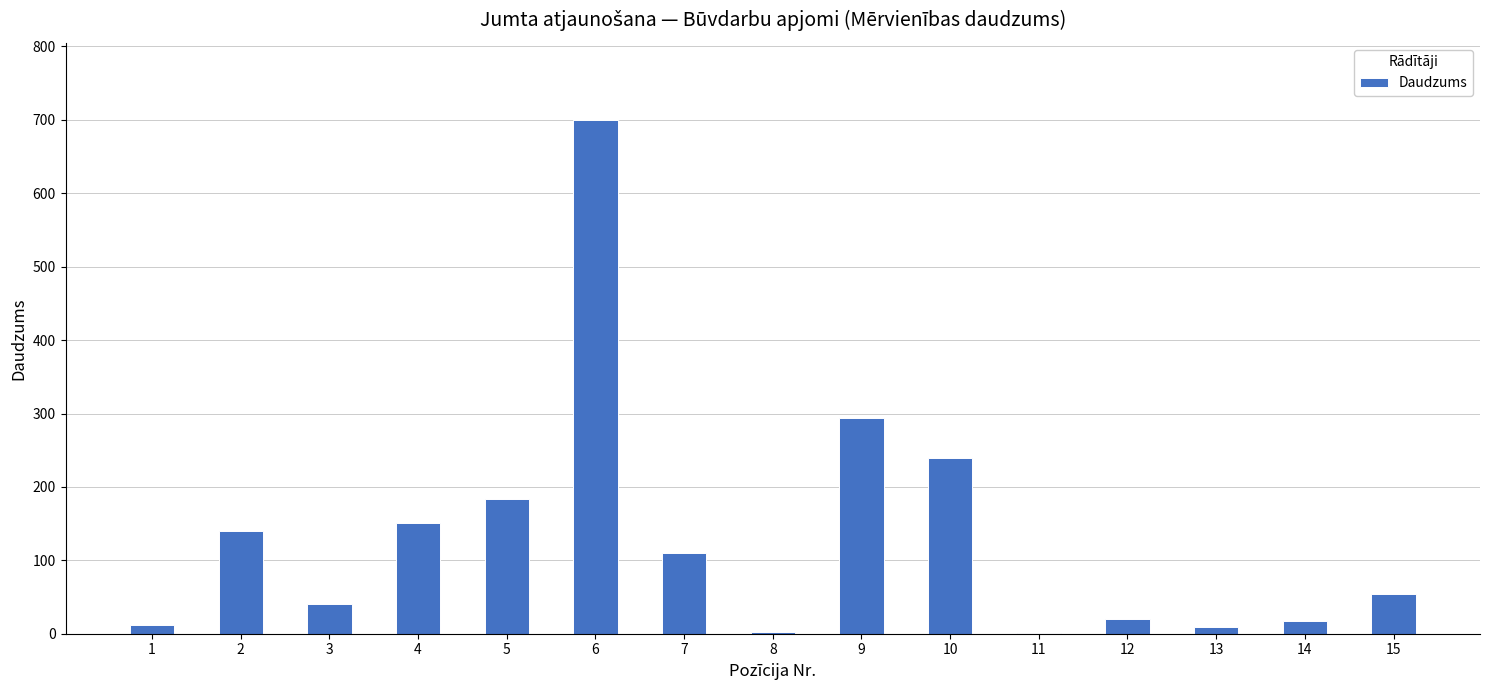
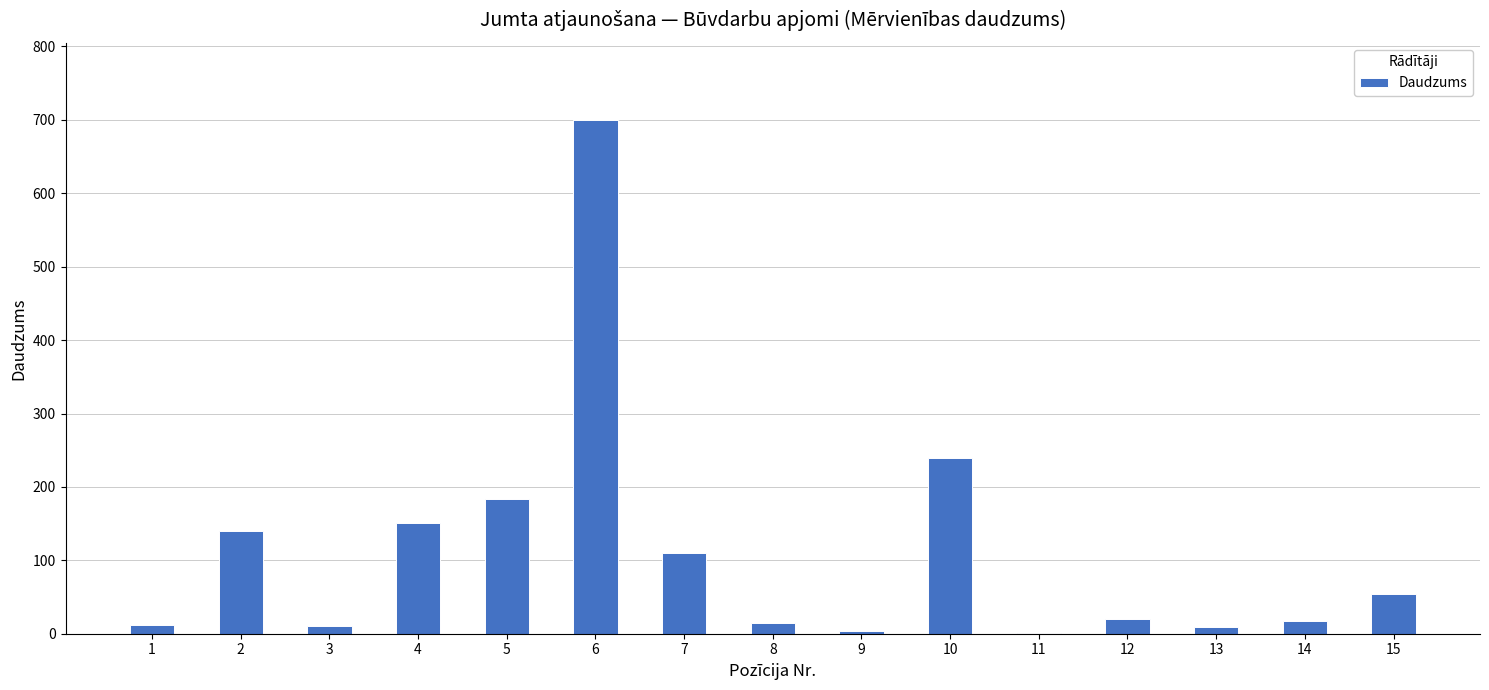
  {
    "1": 10,
    "2": 140,
-   "3": 40,
+   "3": 10,
    "4": 150,
    "5": 180,
    "6": 700,
    "7": 110,
-   "8": 0,
-   "9": 290,
+   "8": 20,
+   "9": 0,
    "10": 240,
    "12": 20,
    "13": 10,
    "14": 20,
    "15": 50
  }
